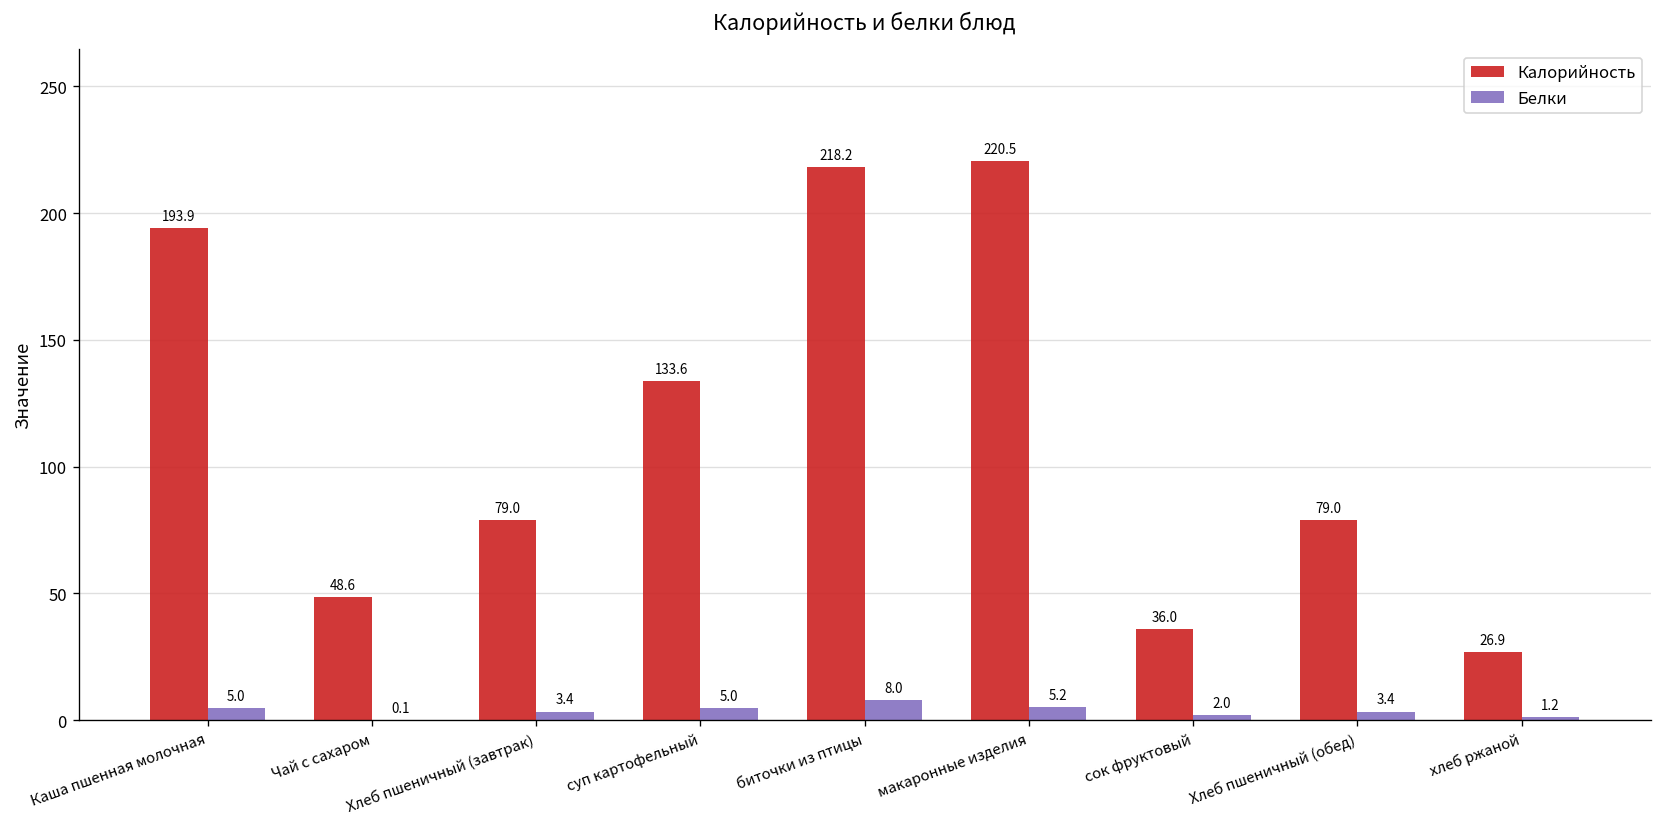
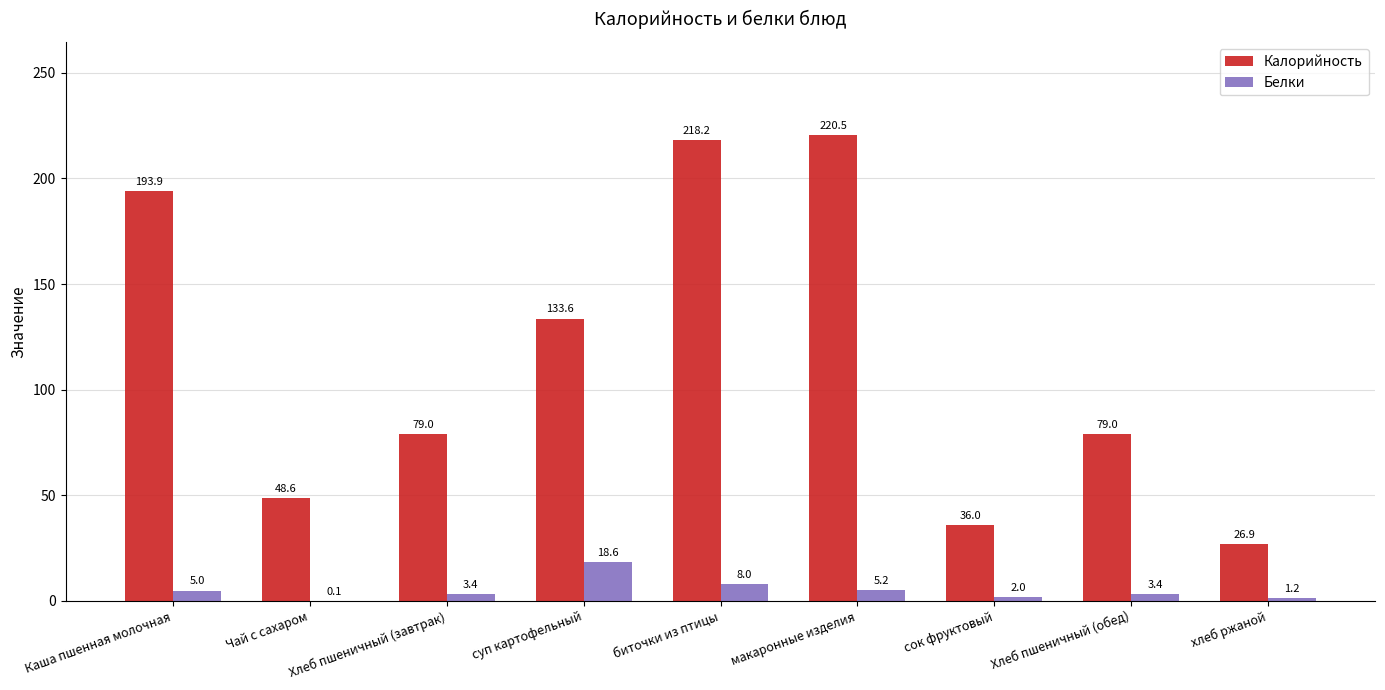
  {
    "Калорийность": {
      "Каша пшенная молочная": 193.9,
      "Чай с сахаром": 48.6,
      "Хлеб пшеничный (завтрак)": 79.0,
      "суп картофельный": 133.6,
      "биточки из птицы": 218.2,
      "макаронные изделия": 220.5,
      "сок фруктовый": 36.0,
      "Хлеб пшеничный (обед)": 79.0,
      "хлеб ржаной": 26.9
    },
    "Белки": {
      "Каша пшенная молочная": 5.0,
      "Чай с сахаром": 0.1,
      "Хлеб пшеничный (завтрак)": 3.4,
-     "суп картофельный": 5.0,
+     "суп картофельный": 18.6,
      "биточки из птицы": 8.0,
      "макаронные изделия": 5.2,
      "сок фруктовый": 2.0,
      "Хлеб пшеничный (обед)": 3.4,
      "хлеб ржаной": 1.2
    }
  }
